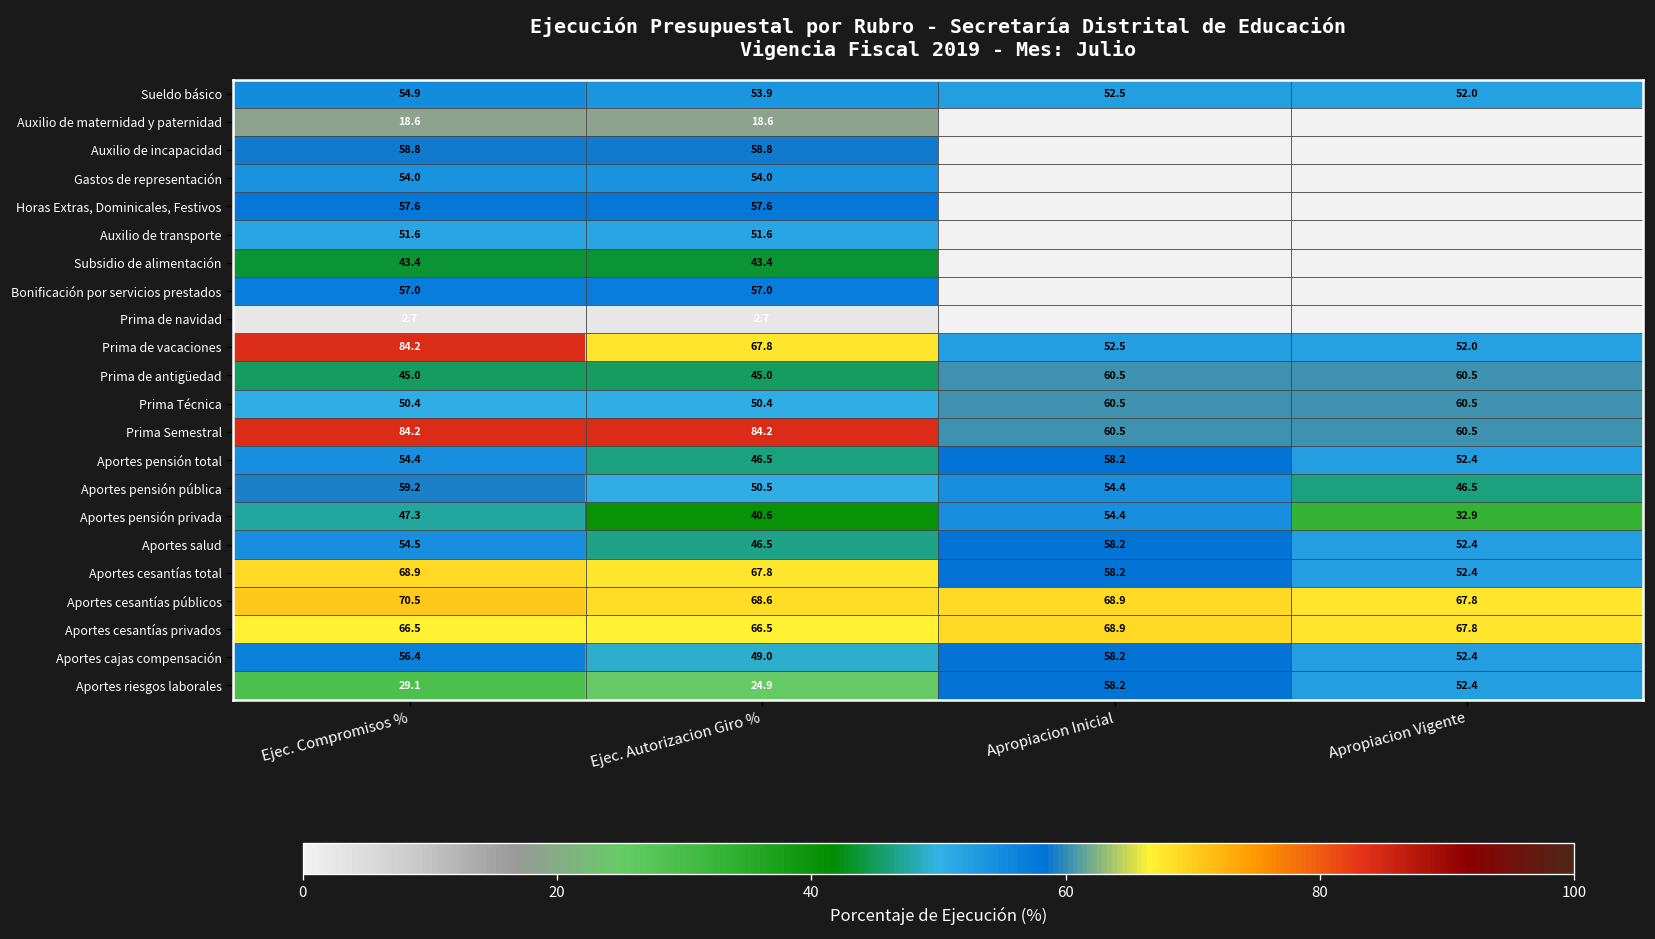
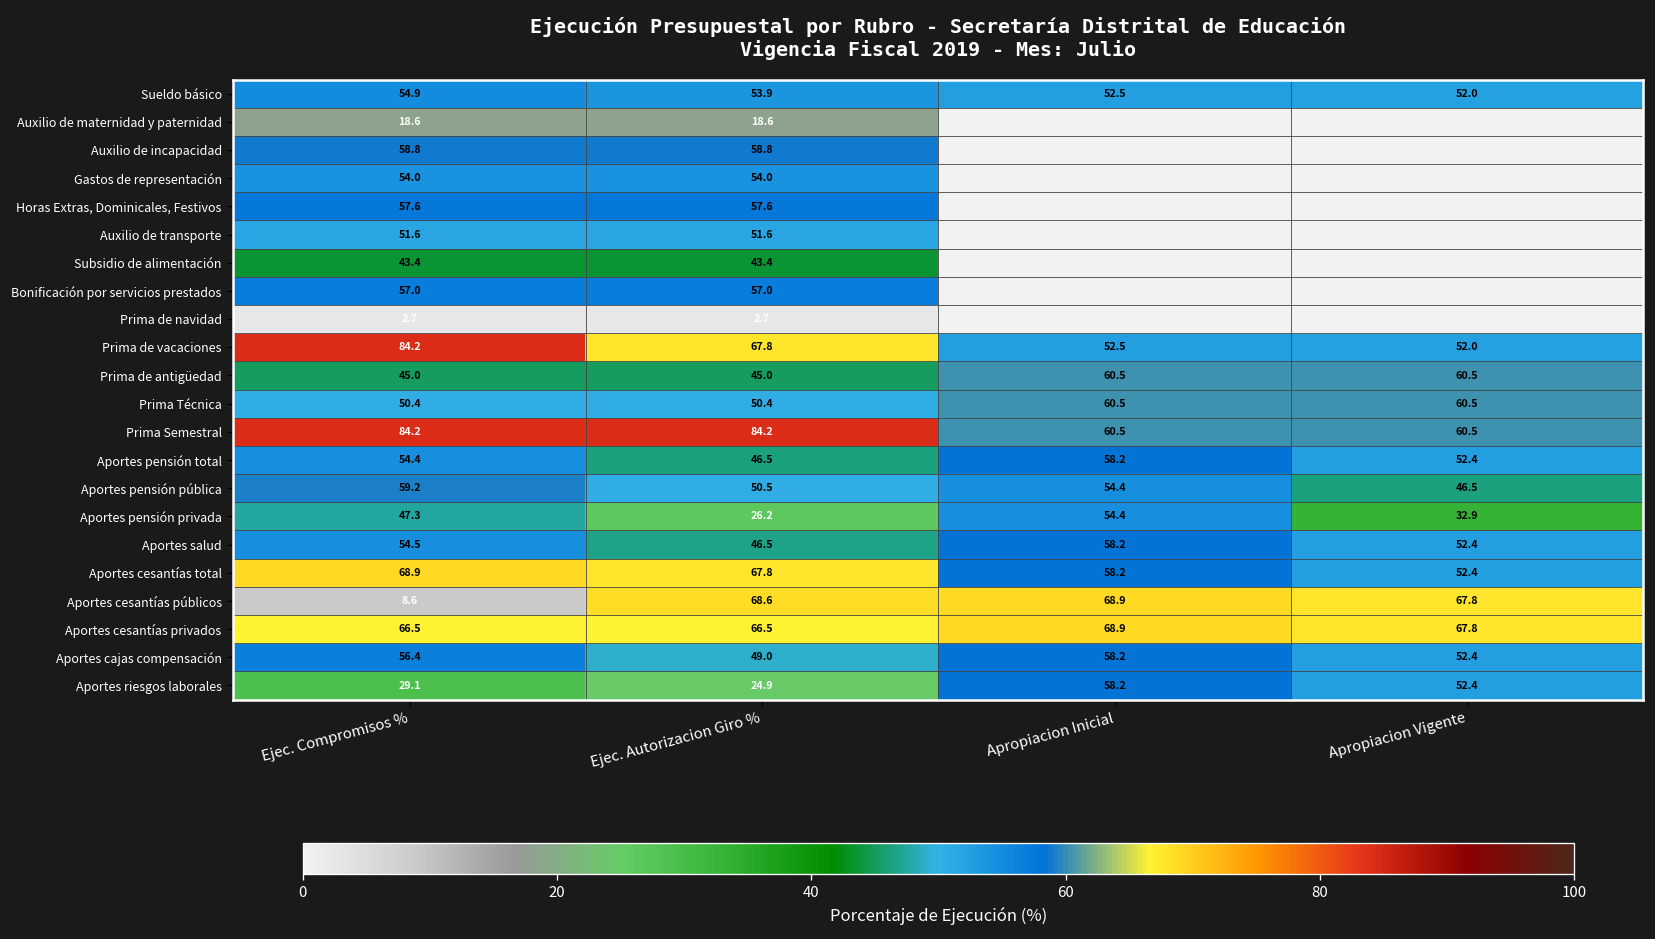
  {
    "Sueldo básico": {
      "Ejec. Compromisos %": 54.9,
      "Ejec. Autorizacion Giro %": 53.9,
      "Apropiacion Inicial": 52.5,
      "Apropiacion Vigente": 52.0
    },
    "Auxilio de maternidad y paternidad": {
      "Ejec. Compromisos %": 18.6,
      "Ejec. Autorizacion Giro %": 18.6
    },
    "Auxilio de incapacidad": {
      "Ejec. Compromisos %": 58.8,
      "Ejec. Autorizacion Giro %": 58.8
    },
    "Gastos de representación": {
      "Ejec. Compromisos %": 54.0,
      "Ejec. Autorizacion Giro %": 54.0
    },
    "Horas Extras, Dominicales, Festivos": {
      "Ejec. Compromisos %": 57.6,
      "Ejec. Autorizacion Giro %": 57.6
    },
    "Auxilio de transporte": {
      "Ejec. Compromisos %": 51.6,
      "Ejec. Autorizacion Giro %": 51.6
    },
    "Subsidio de alimentación": {
      "Ejec. Compromisos %": 43.4,
      "Ejec. Autorizacion Giro %": 43.4
    },
    "Bonificación por servicios prestados": {
      "Ejec. Compromisos %": 57.0,
      "Ejec. Autorizacion Giro %": 57.0
    },
    "Prima de vacaciones": {
      "Ejec. Compromisos %": 84.2,
      "Ejec. Autorizacion Giro %": 67.8,
      "Apropiacion Inicial": 52.5,
      "Apropiacion Vigente": 52.0
    },
    "Prima de antigüedad": {
      "Ejec. Compromisos %": 45.0,
      "Ejec. Autorizacion Giro %": 45.0,
      "Apropiacion Inicial": 60.5,
      "Apropiacion Vigente": 60.5
    },
    "Prima Técnica": {
      "Ejec. Compromisos %": 50.4,
      "Ejec. Autorizacion Giro %": 50.4,
      "Apropiacion Inicial": 60.5,
      "Apropiacion Vigente": 60.5
    },
    "Prima Semestral": {
      "Ejec. Compromisos %": 84.2,
      "Ejec. Autorizacion Giro %": 84.2,
      "Apropiacion Inicial": 60.5,
      "Apropiacion Vigente": 60.5
    },
    "Aportes pensión total": {
      "Ejec. Compromisos %": 54.4,
      "Ejec. Autorizacion Giro %": 46.5,
      "Apropiacion Inicial": 58.2,
      "Apropiacion Vigente": 52.4
    },
    "Aportes pensión pública": {
      "Ejec. Compromisos %": 59.2,
      "Ejec. Autorizacion Giro %": 50.5,
      "Apropiacion Inicial": 54.4,
      "Apropiacion Vigente": 46.5
    },
    "Aportes pensión privada": {
      "Ejec. Compromisos %": 47.3,
-     "Ejec. Autorizacion Giro %": 40.6,
+     "Ejec. Autorizacion Giro %": 26.2,
      "Apropiacion Inicial": 54.4,
      "Apropiacion Vigente": 32.9
    },
    "Aportes salud": {
      "Ejec. Compromisos %": 54.5,
      "Ejec. Autorizacion Giro %": 46.5,
      "Apropiacion Inicial": 58.2,
      "Apropiacion Vigente": 52.4
    },
    "Aportes cesantías total": {
      "Ejec. Compromisos %": 68.9,
      "Ejec. Autorizacion Giro %": 67.8,
      "Apropiacion Inicial": 58.2,
      "Apropiacion Vigente": 52.4
    },
    "Aportes cesantías públicos": {
-     "Ejec. Compromisos %": 70.5,
+     "Ejec. Compromisos %": 8.6,
      "Ejec. Autorizacion Giro %": 68.6,
      "Apropiacion Inicial": 68.9,
      "Apropiacion Vigente": 67.8
    },
    "Aportes cesantías privados": {
      "Ejec. Compromisos %": 66.5,
      "Ejec. Autorizacion Giro %": 66.5,
      "Apropiacion Inicial": 68.9,
      "Apropiacion Vigente": 67.8
    },
    "Aportes cajas compensación": {
      "Ejec. Compromisos %": 56.4,
      "Ejec. Autorizacion Giro %": 49.0,
      "Apropiacion Inicial": 58.2,
      "Apropiacion Vigente": 52.4
    },
    "Aportes riesgos laborales": {
      "Ejec. Compromisos %": 29.1,
      "Ejec. Autorizacion Giro %": 24.9,
      "Apropiacion Inicial": 58.2,
      "Apropiacion Vigente": 52.4
    }
  }
